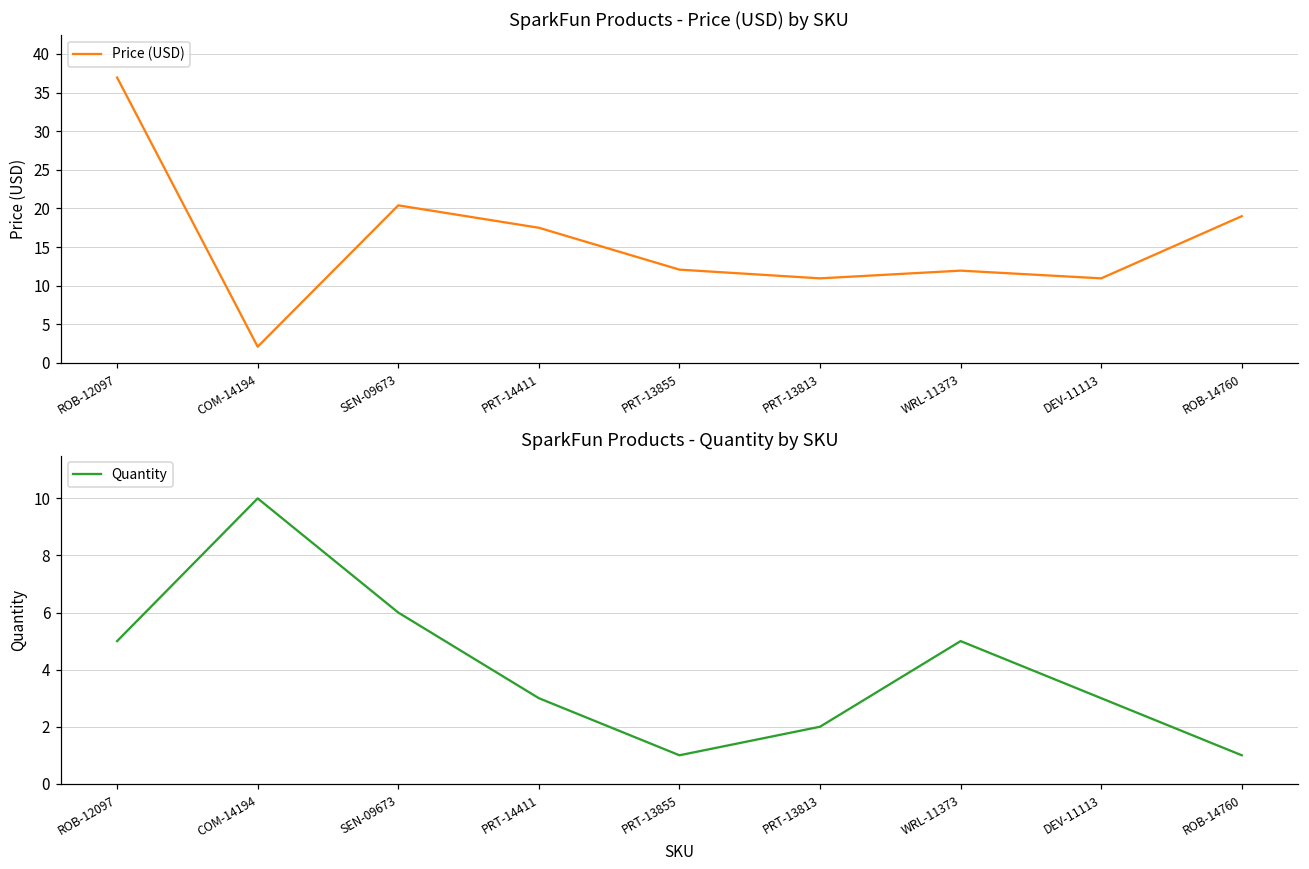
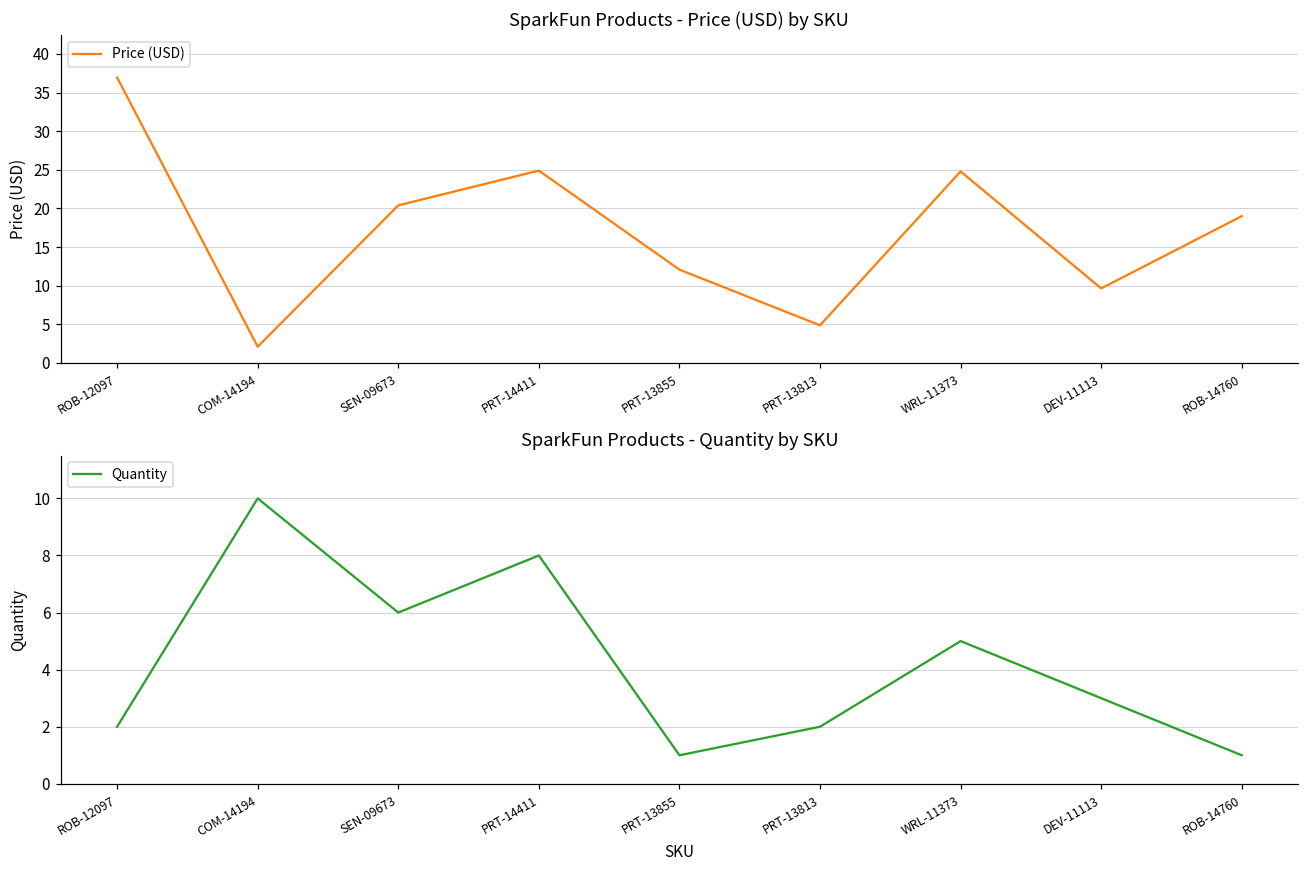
  {
    "SparkFun Products - Price (USD) by SKU": {
      "ROB-12097": 37,
      "COM-14194": 2,
      "SEN-09673": 20,
-     "PRT-14411": 18,
+     "PRT-14411": 25,
      "PRT-13855": 12,
-     "PRT-13813": 11,
-     "WRL-11373": 12,
-     "DEV-11113": 11,
+     "PRT-13813": 5,
+     "WRL-11373": 25,
+     "DEV-11113": 10,
      "ROB-14760": 19
    },
    "SparkFun Products - Quantity by SKU": {
-     "ROB-12097": 5,
+     "ROB-12097": 2,
      "COM-14194": 10,
      "SEN-09673": 6,
-     "PRT-14411": 3,
+     "PRT-14411": 8,
      "PRT-13855": 1,
      "PRT-13813": 2,
      "WRL-11373": 5,
      "DEV-11113": 3,
      "ROB-14760": 1
    }
  }
